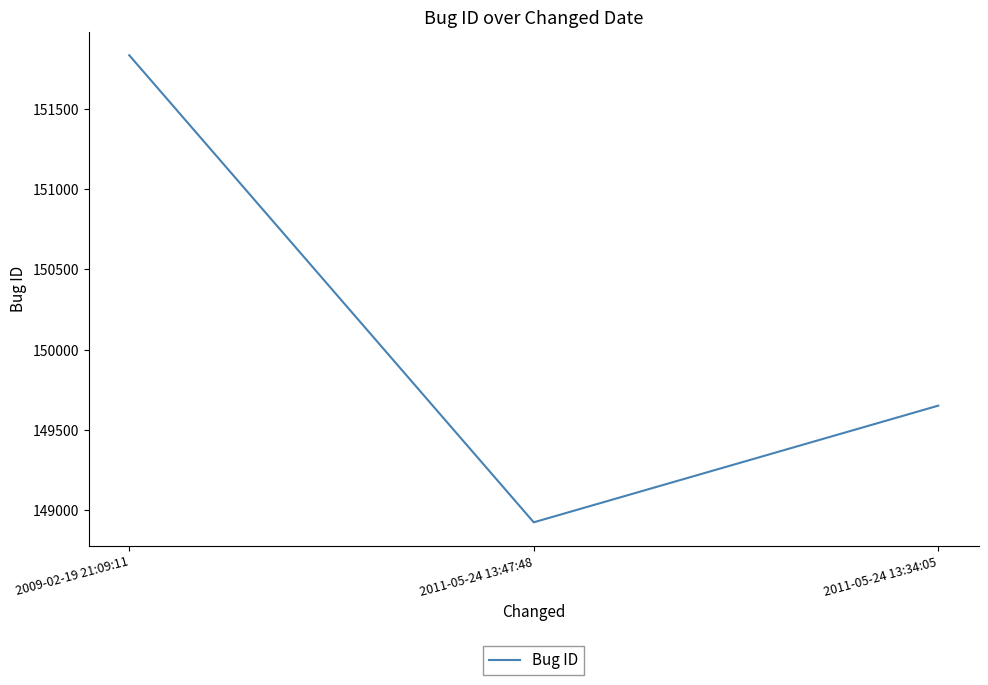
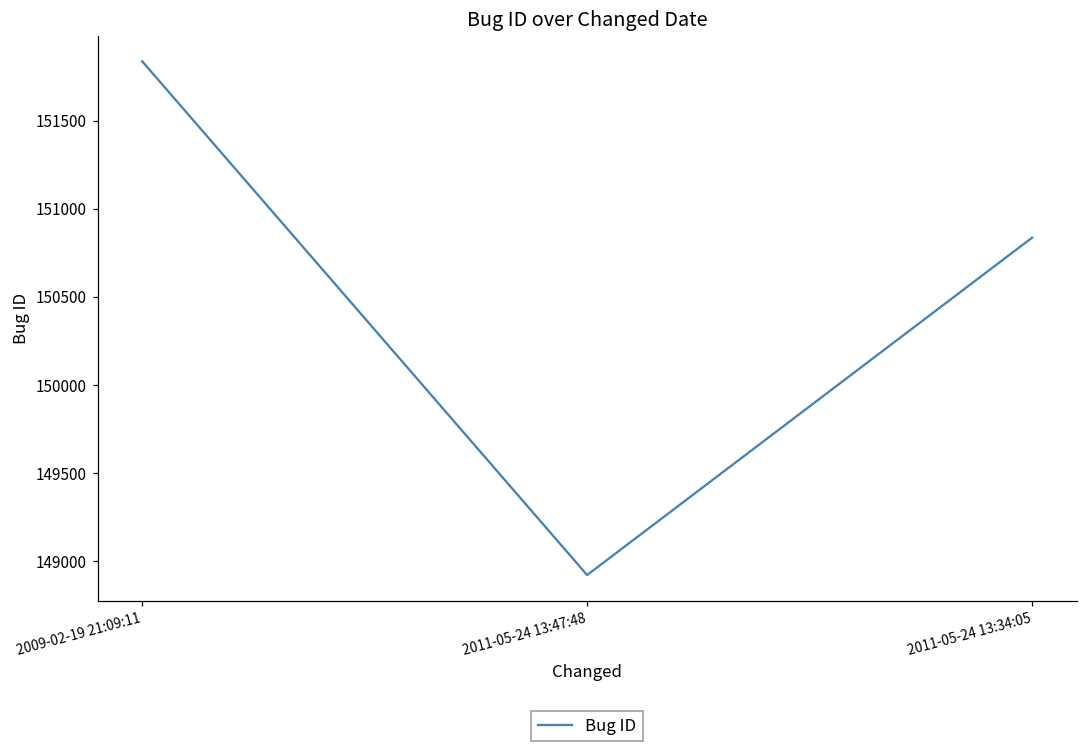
  {
    "2009-02-19 21:09:11": 151840,
    "2011-05-24 13:47:48": 148920,
-   "2011-05-24 13:34:05": 149650
+   "2011-05-24 13:34:05": 150840
  }
